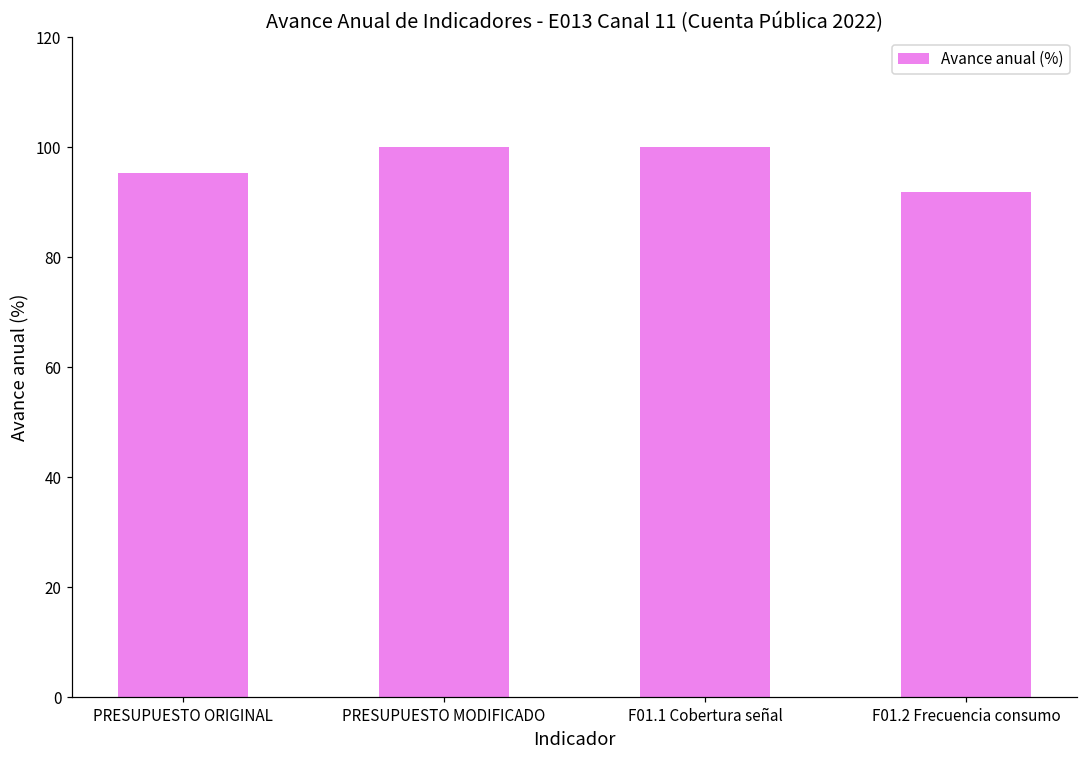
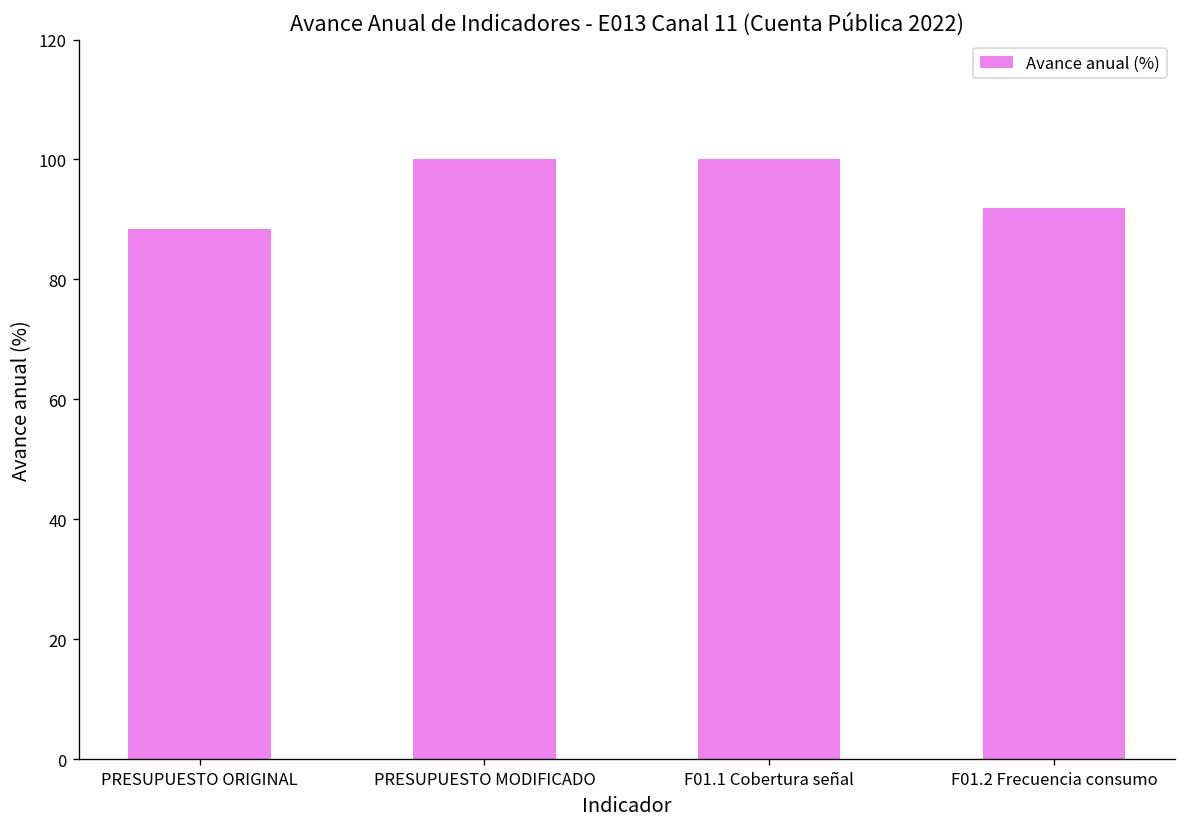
  {
-   "PRESUPUESTO ORIGINAL": 95,
+   "PRESUPUESTO ORIGINAL": 88,
    "PRESUPUESTO MODIFICADO": 100,
    "F01.1 Cobertura señal": 100,
    "F01.2 Frecuencia consumo": 92
  }
